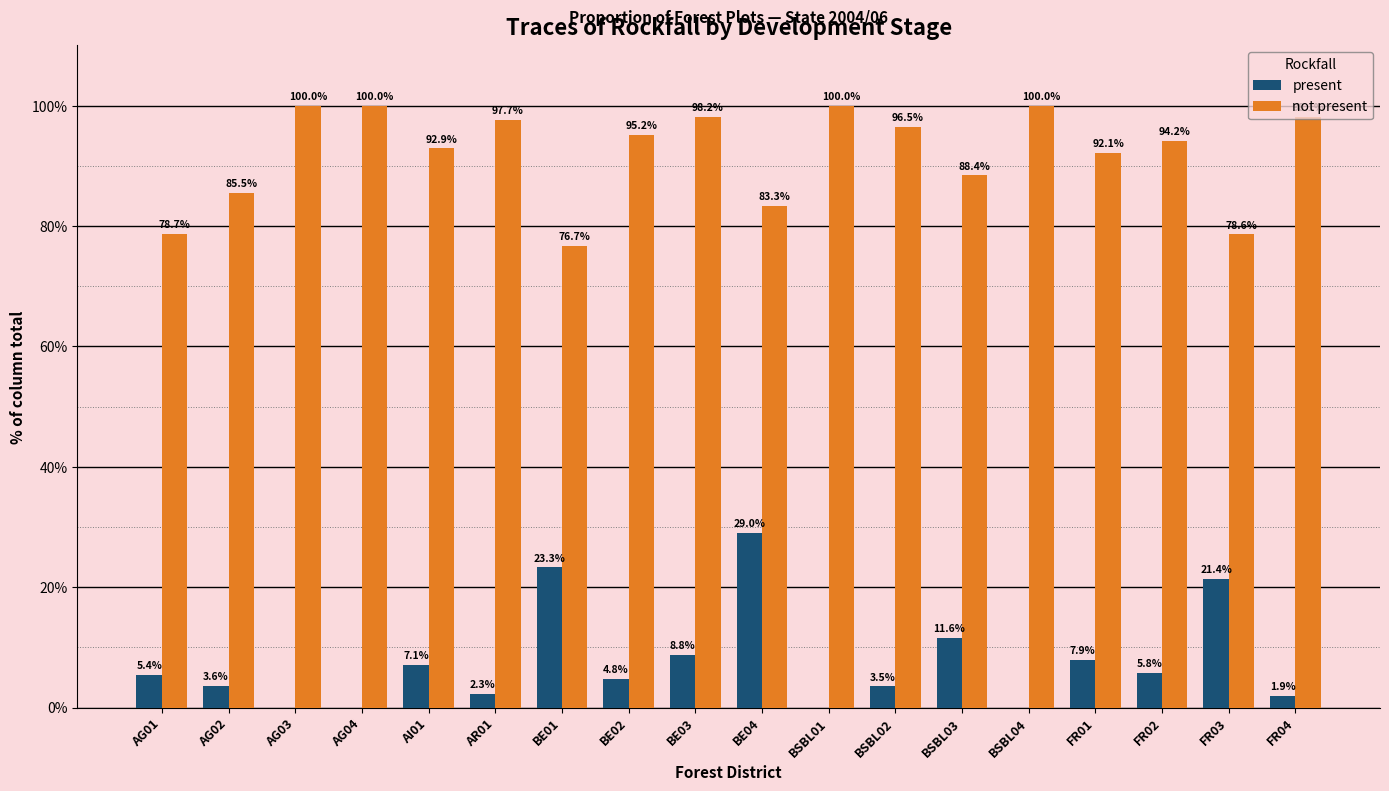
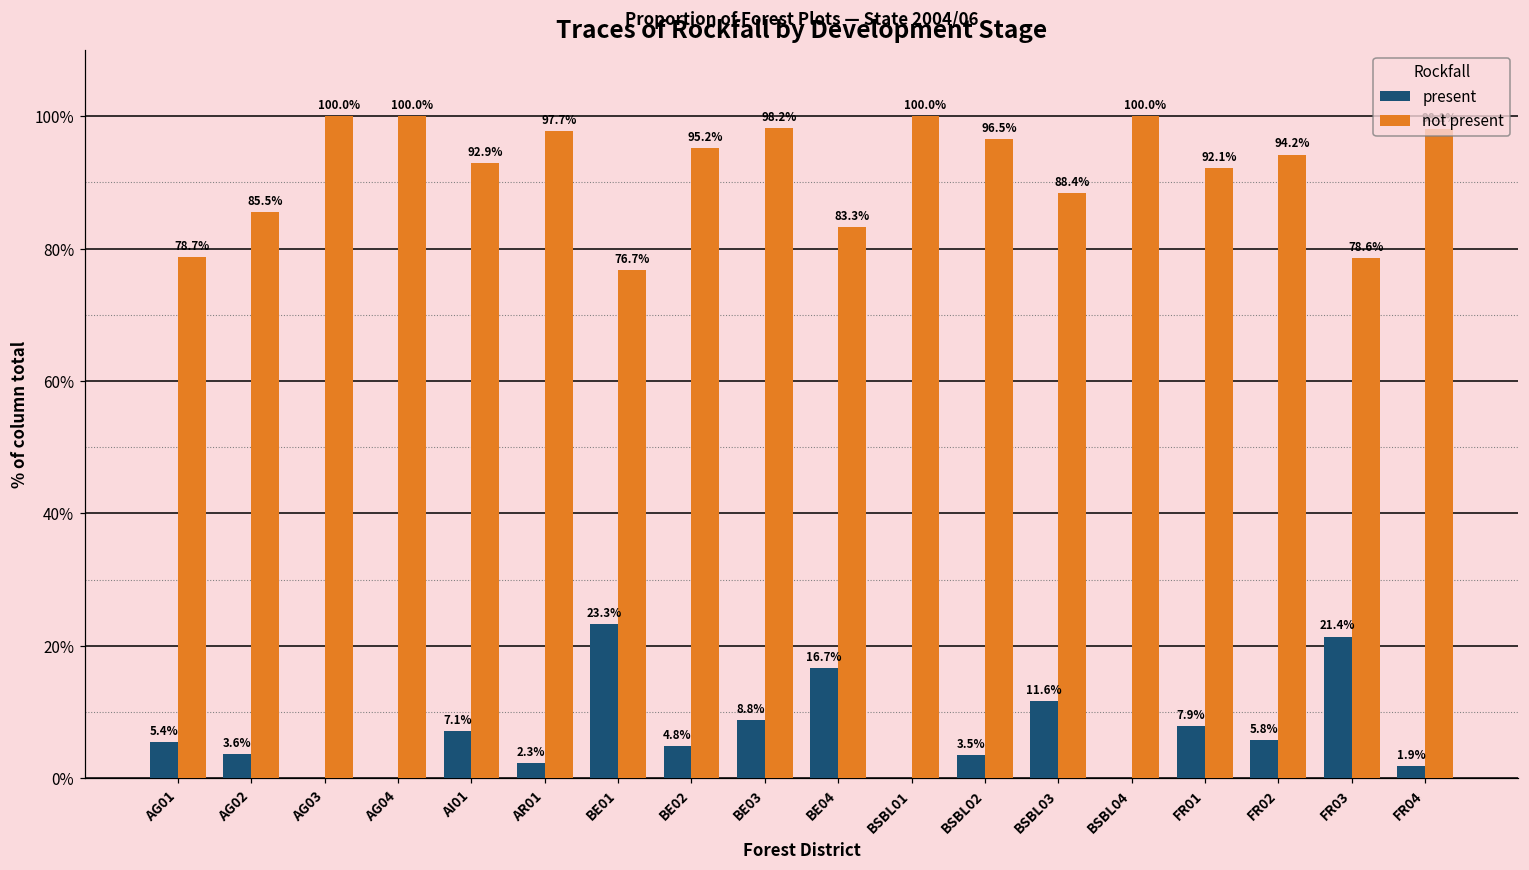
  {
    "present": {
      "AG01": "5.4%",
      "AG02": "3.6%",
      "AI01": "7.1%",
      "AR01": "2.3%",
      "BE01": "23.3%",
      "BE02": "4.8%",
      "BE03": "8.8%",
-     "BE04": "29.0%",
+     "BE04": "16.7%",
      "BSBL02": "3.5%",
      "BSBL03": "11.6%",
      "FR01": "7.9%",
      "FR02": "5.8%",
      "FR03": "21.4%",
      "FR04": "1.9%"
    },
    "not present": {
      "AG01": "78.7%",
      "AG02": "85.5%",
      "AG03": "100.0%",
      "AG04": "100.0%",
      "AI01": "92.9%",
      "AR01": "97.7%",
      "BE01": "76.7%",
      "BE02": "95.2%",
      "BE03": "98.2%",
      "BE04": "83.3%",
      "BSBL01": "100.0%",
      "BSBL02": "96.5%",
      "BSBL03": "88.4%",
      "BSBL04": "100.0%",
      "FR01": "92.1%",
      "FR02": "94.2%",
      "FR03": "78.6%"
    }
  }
